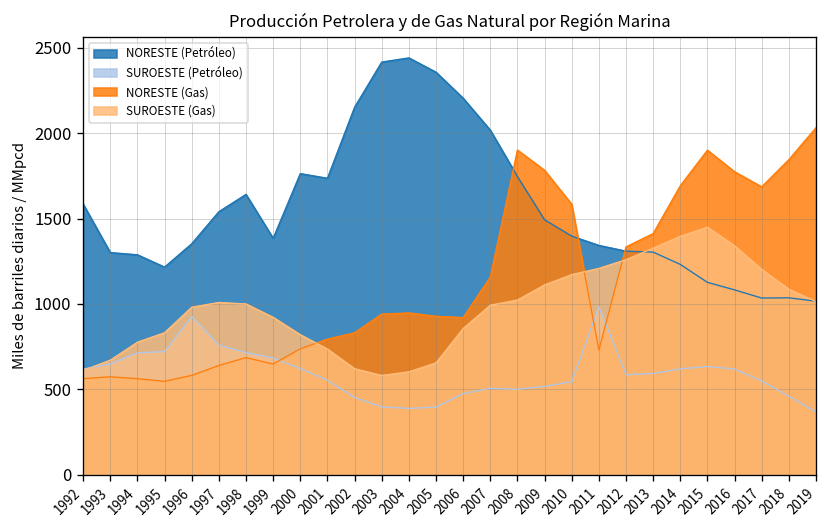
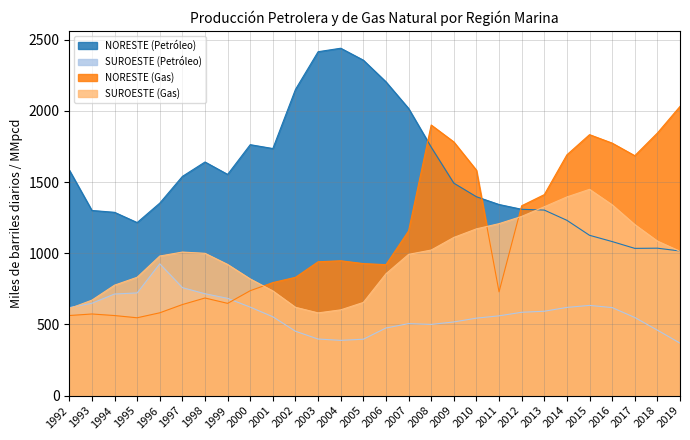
  {
    "NORESTE (Petróleo)": {
      "1992": 1580,
      "1993": 1300,
      "1994": 1290,
      "1995": 1220,
      "1996": 1350,
      "1997": 1540,
      "1998": 1640,
-     "1999": 1380,
+     "1999": 1550,
      "2000": 1760,
      "2001": 1740,
      "2002": 2150,
      "2003": 2420,
      "2004": 2440,
      "2005": 2360,
      "2006": 2200,
      "2007": 2020,
      "2008": 1750,
      "2009": 1490,
      "2010": 1400,
      "2011": 1340,
      "2012": 1310,
      "2013": 1300,
      "2014": 1230,
      "2015": 1130,
      "2016": 1080,
      "2017": 1030,
      "2018": 1040
    },
    "SUROESTE (Petróleo)": {
      "1993": 650,
      "1994": 710,
      "1995": 720,
      "1996": 930,
      "1997": 760,
      "1998": 720,
      "1999": 680,
      "2000": 620,
      "2001": 550,
      "2002": 450,
      "2003": 400,
      "2004": 390,
      "2005": 400,
      "2006": 480,
      "2007": 510,
      "2008": 500,
      "2009": 520,
      "2010": 540,
-     "2011": 980,
+     "2011": 560,
      "2012": 590,
      "2013": 590,
      "2014": 620,
      "2015": 630,
      "2016": 620,
      "2017": 550,
      "2018": 460,
      "2019": 370
    },
    "NORESTE (Gas)": {
      "1992": 560,
      "1993": 570,
      "1994": 560,
      "1995": 550,
      "1996": 580,
      "1997": 640,
      "1998": 690,
      "1999": 650,
      "2000": 740,
      "2001": 790,
      "2002": 830,
      "2003": 940,
      "2004": 950,
      "2005": 930,
      "2006": 920,
      "2007": 1160,
      "2008": 1900,
      "2009": 1780,
      "2010": 1580,
      "2011": 730,
      "2012": 1330,
      "2013": 1410,
      "2014": 1690,
-     "2015": 1900,
+     "2015": 1830,
      "2016": 1770,
      "2017": 1690,
      "2018": 1850,
      "2019": 2030
    },
    "SUROESTE (Gas)": {
      "1993": 670,
      "1994": 780,
      "1995": 830,
      "1996": 980,
      "1997": 1010,
      "1998": 1000,
      "1999": 920,
      "2000": 820,
      "2001": 740,
      "2002": 620,
      "2003": 580,
      "2004": 600,
      "2005": 650,
      "2006": 860,
      "2007": 990,
      "2008": 1020,
      "2009": 1110,
      "2010": 1170,
      "2011": 1210,
      "2012": 1260,
      "2013": 1330,
      "2014": 1400,
      "2015": 1450,
      "2016": 1340,
      "2017": 1200,
      "2018": 1090
    }
  }
